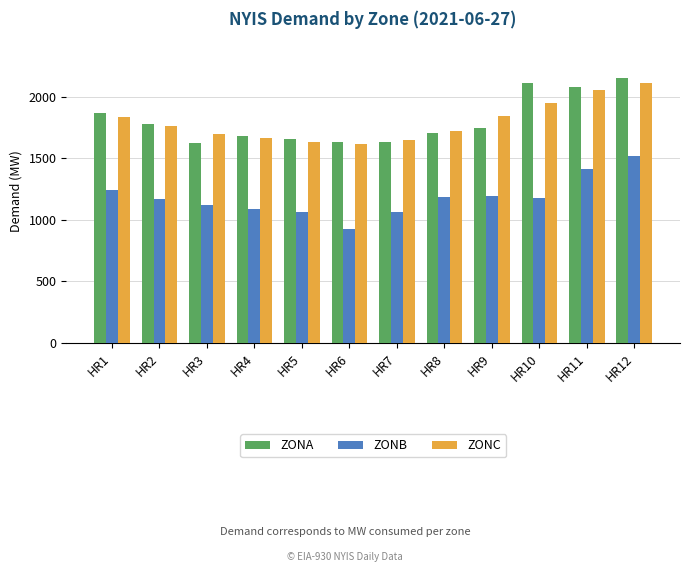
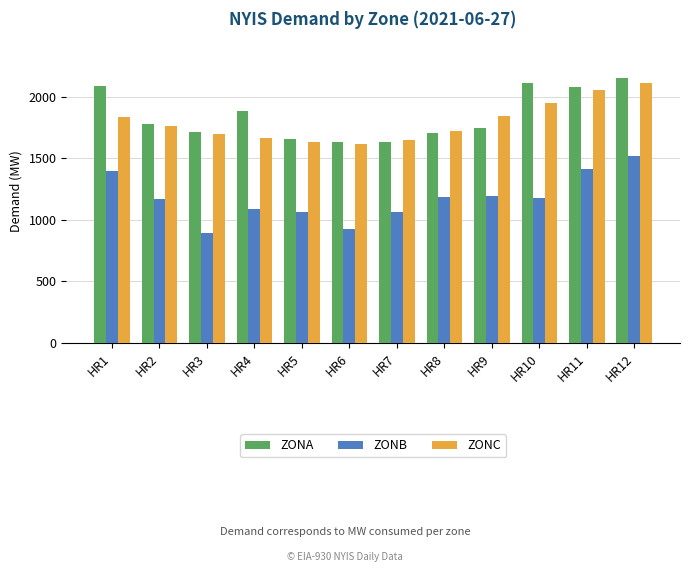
  {
    "ZONA": {
-     "HR1": 1860,
+     "HR1": 2090,
      "HR2": 1780,
-     "HR3": 1620,
-     "HR4": 1680,
+     "HR3": 1710,
+     "HR4": 1880,
      "HR5": 1660,
      "HR6": 1630,
      "HR7": 1630,
      "HR8": 1700,
      "HR9": 1750,
      "HR10": 2110,
      "HR11": 2080,
      "HR12": 2150
    },
    "ZONB": {
-     "HR1": 1240,
+     "HR1": 1390,
      "HR2": 1170,
-     "HR3": 1120,
+     "HR3": 890,
      "HR4": 1090,
      "HR5": 1060,
      "HR6": 930,
      "HR7": 1060,
      "HR8": 1190,
      "HR9": 1200,
      "HR10": 1180,
      "HR11": 1410,
      "HR12": 1520
    },
    "ZONC": {
      "HR1": 1830,
      "HR2": 1760,
      "HR3": 1700,
      "HR4": 1660,
      "HR5": 1630,
      "HR6": 1620,
      "HR7": 1650,
      "HR8": 1720,
      "HR9": 1840,
      "HR10": 1950,
      "HR11": 2050,
      "HR12": 2110
    }
  }
